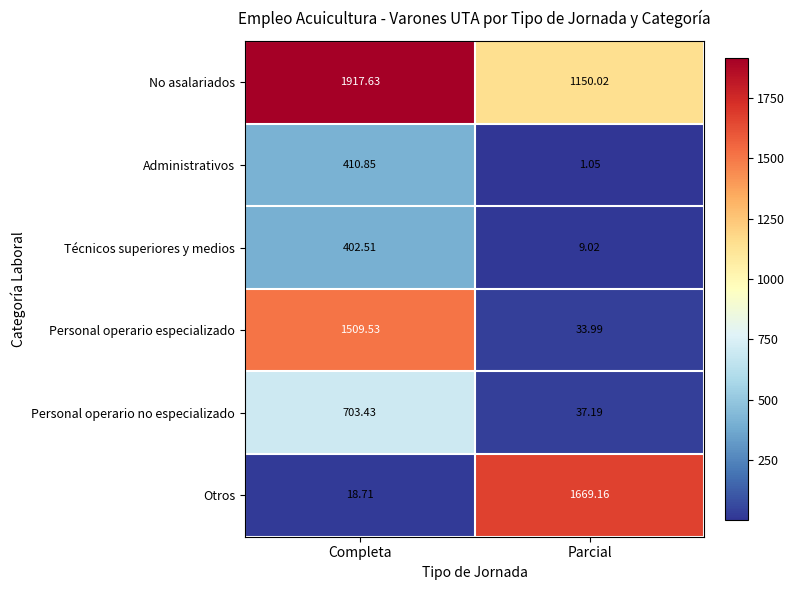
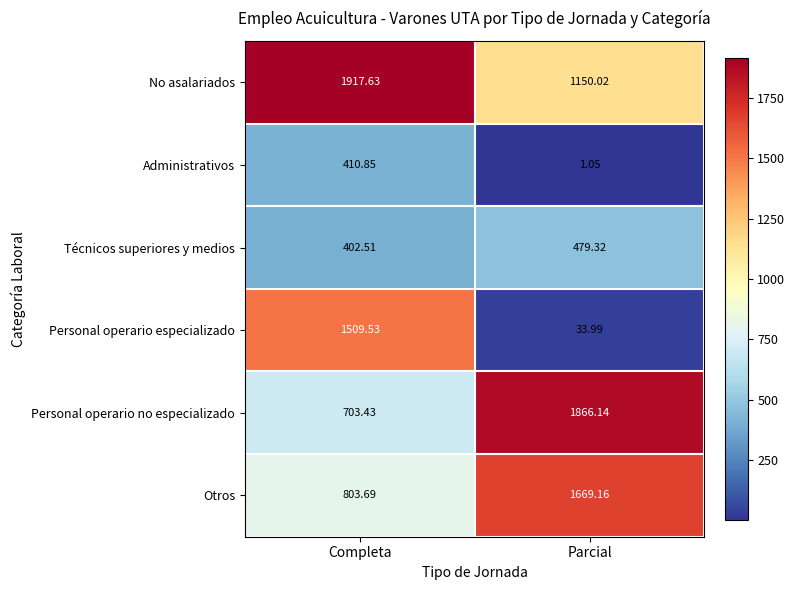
  {
    "No asalariados": {
      "Completa": 1917.63,
      "Parcial": 1150.02
    },
    "Administrativos": {
      "Completa": 410.85,
      "Parcial": 1.05
    },
    "Técnicos superiores y medios": {
      "Completa": 402.51,
-     "Parcial": 9.02
+     "Parcial": 479.32
    },
    "Personal operario especializado": {
      "Completa": 1509.53,
      "Parcial": 33.99
    },
    "Personal operario no especializado": {
      "Completa": 703.43,
-     "Parcial": 37.19
+     "Parcial": 1866.14
    },
    "Otros": {
-     "Completa": 18.71,
+     "Completa": 803.69,
      "Parcial": 1669.16
    }
  }
